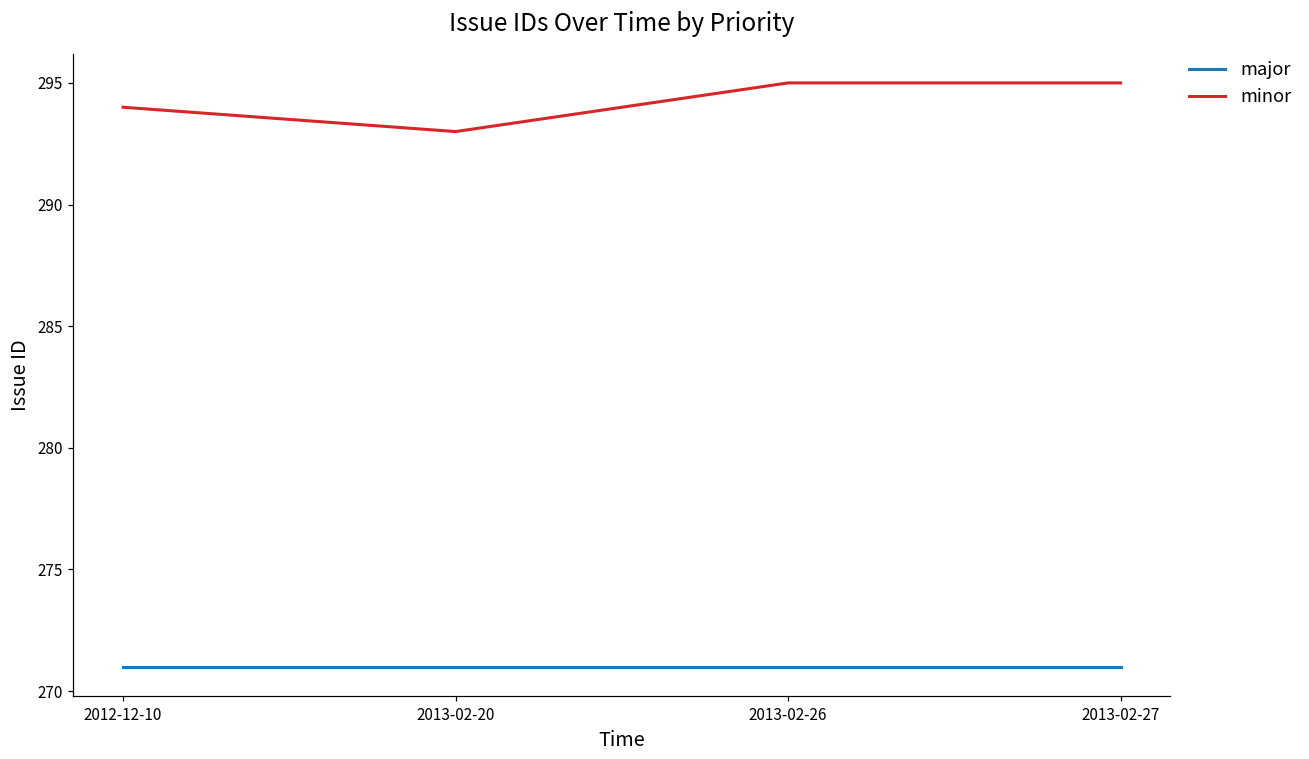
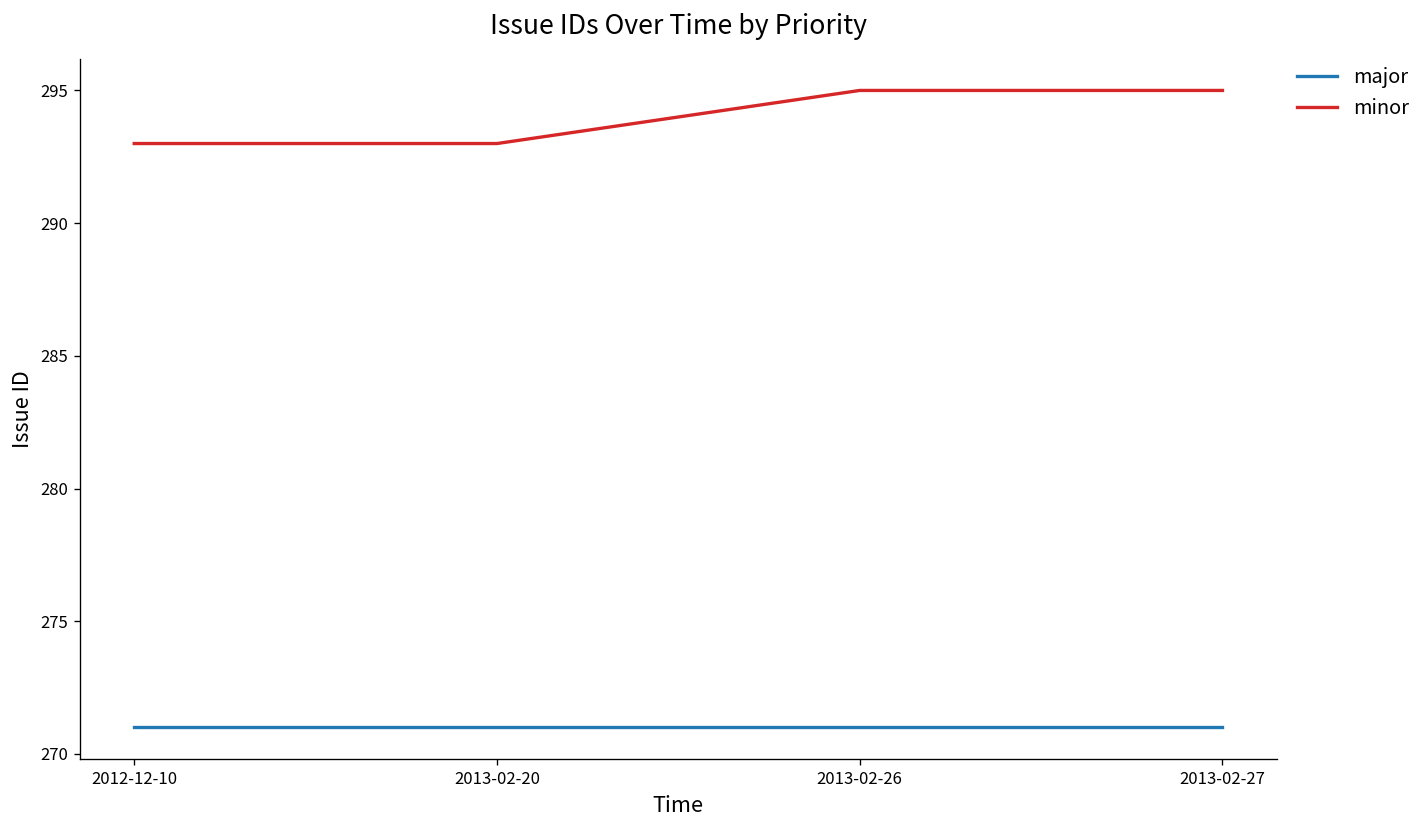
  {
    "major": {
      "2012-12-10": 271,
      "2013-02-20": 271,
      "2013-02-26": 271,
      "2013-02-27": 271
    },
    "minor": {
-     "2012-12-10": 294,
+     "2012-12-10": 293,
      "2013-02-20": 293,
      "2013-02-26": 295,
      "2013-02-27": 295
    }
  }
